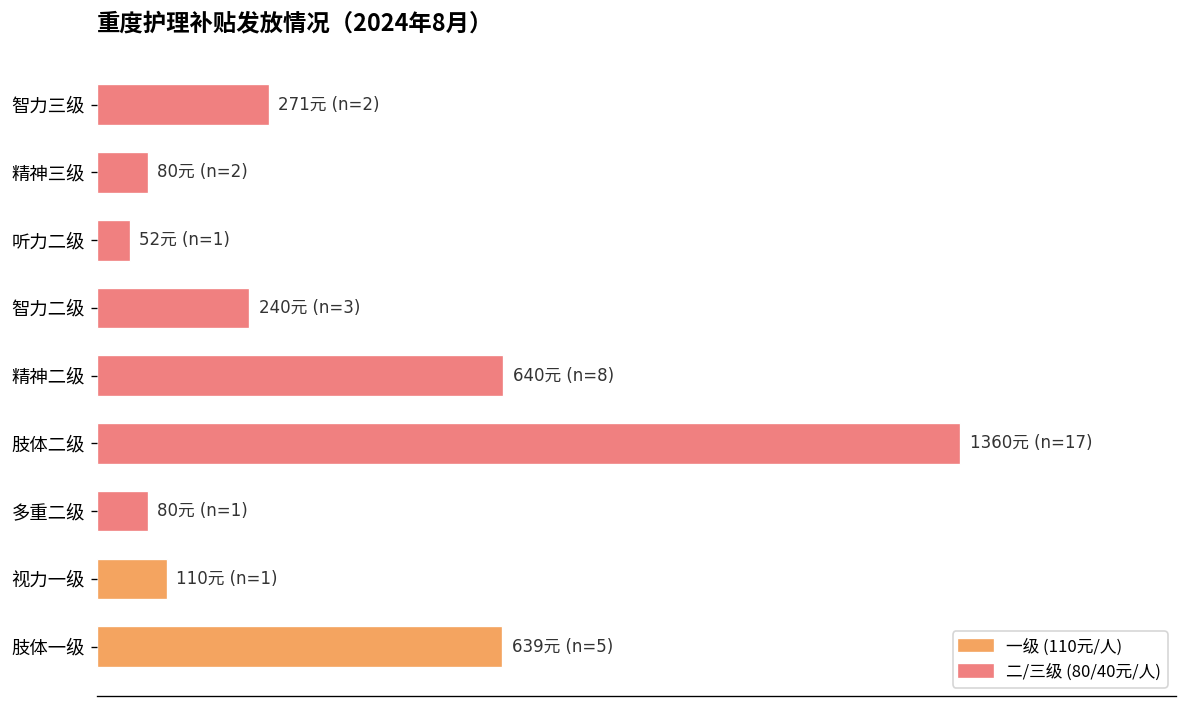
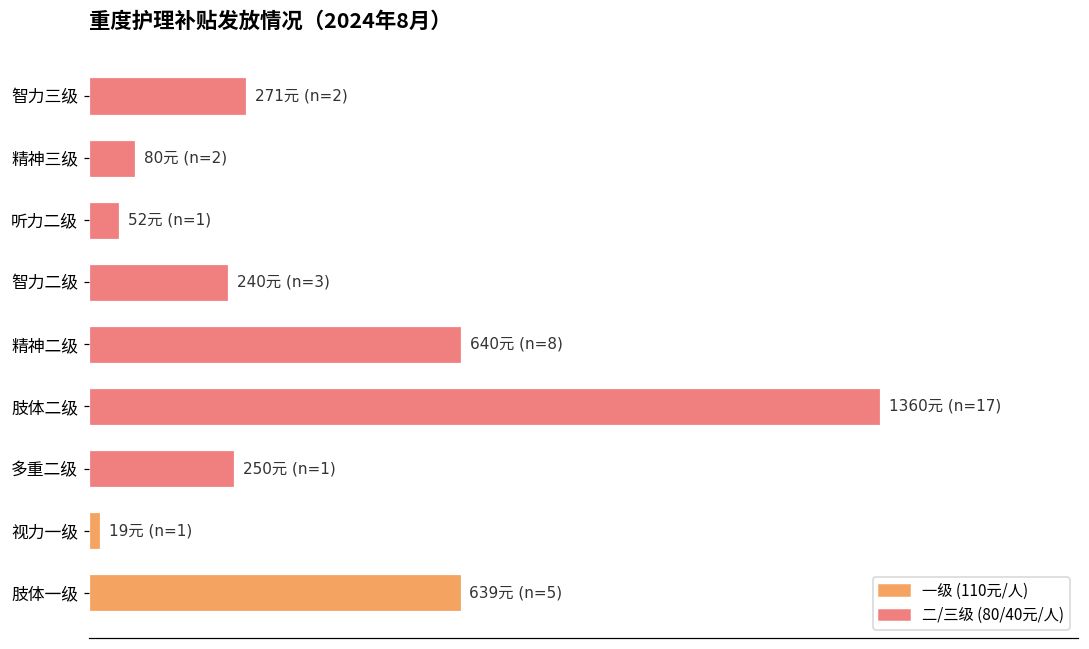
  {
    "智力三级": "271元",
    "精神三级": "80元",
    "听力二级": "52元",
    "智力二级": "240元",
    "精神二级": "640元",
    "肢体二级": "1360元",
-   "多重二级": "80元",
-   "视力一级": "110元",
+   "多重二级": "250元",
+   "视力一级": "19元",
    "肢体一级": "639元"
  }
